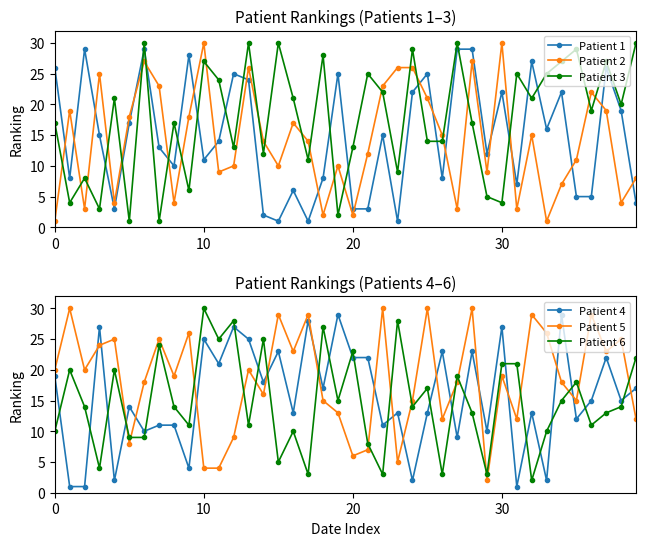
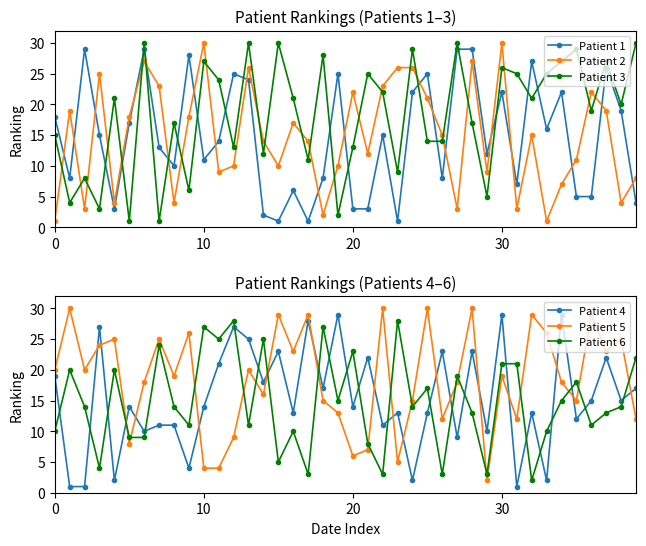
  {
    "Patient Rankings (Patients 1–3)": {
      "Patient 1": {
-       "0": 26,
+       "0": 18,
        "10": 11,
        "20": 3,
        "30": 22
      },
      "Patient 2": {
        "0": 1,
        "10": 30,
-       "20": 2,
+       "20": 22,
        "30": 30
      },
      "Patient 3": {
-       "0": 17,
+       "0": 15,
        "10": 27,
        "20": 13,
-       "30": 4
+       "30": 26
      }
    },
    "Patient Rankings (Patients 4–6)": {
      "Patient 4": {
        "0": 19,
-       "10": 25,
-       "20": 22,
-       "30": 27
+       "10": 14,
+       "20": 14,
+       "30": 29
      },
      "Patient 5": {
        "0": 20,
        "10": 4,
        "20": 6,
        "30": 19
      },
      "Patient 6": {
        "0": 10,
-       "10": 30,
+       "10": 27,
        "20": 23,
        "30": 21
      }
    }
  }
